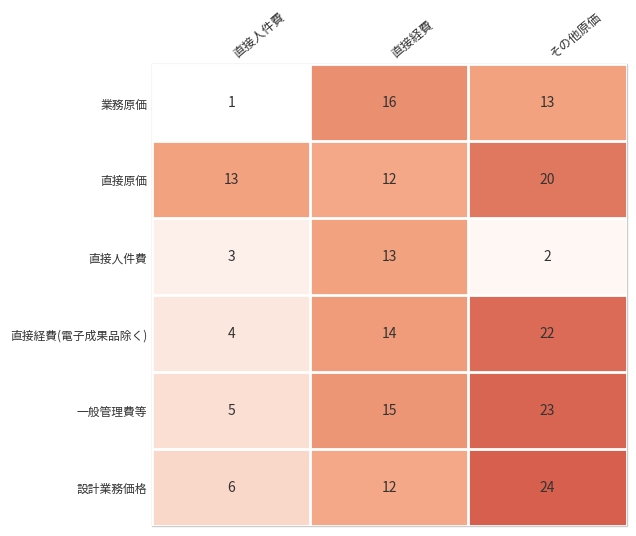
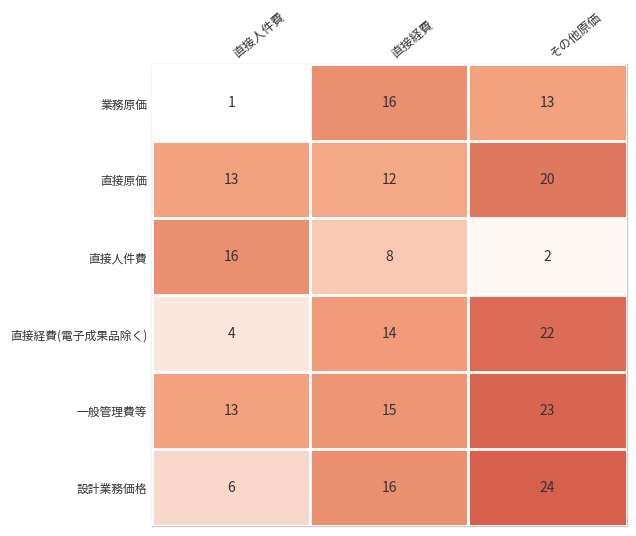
  {
    "業務原価": {
      "直接人件費": 1,
      "直接経費": 16,
      "その他原価": 13
    },
    "直接原価": {
      "直接人件費": 13,
      "直接経費": 12,
      "その他原価": 20
    },
    "直接人件費": {
-     "直接人件費": 3,
-     "直接経費": 13,
+     "直接人件費": 16,
+     "直接経費": 8,
      "その他原価": 2
    },
    "直接経費(電子成果品除く)": {
      "直接人件費": 4,
      "直接経費": 14,
      "その他原価": 22
    },
    "一般管理費等": {
-     "直接人件費": 5,
+     "直接人件費": 13,
      "直接経費": 15,
      "その他原価": 23
    },
    "設計業務価格": {
      "直接人件費": 6,
-     "直接経費": 12,
+     "直接経費": 16,
      "その他原価": 24
    }
  }
